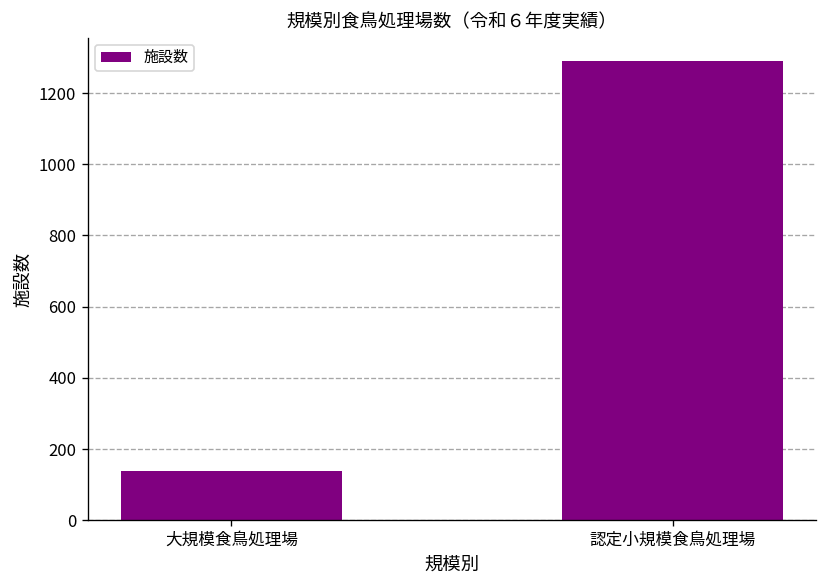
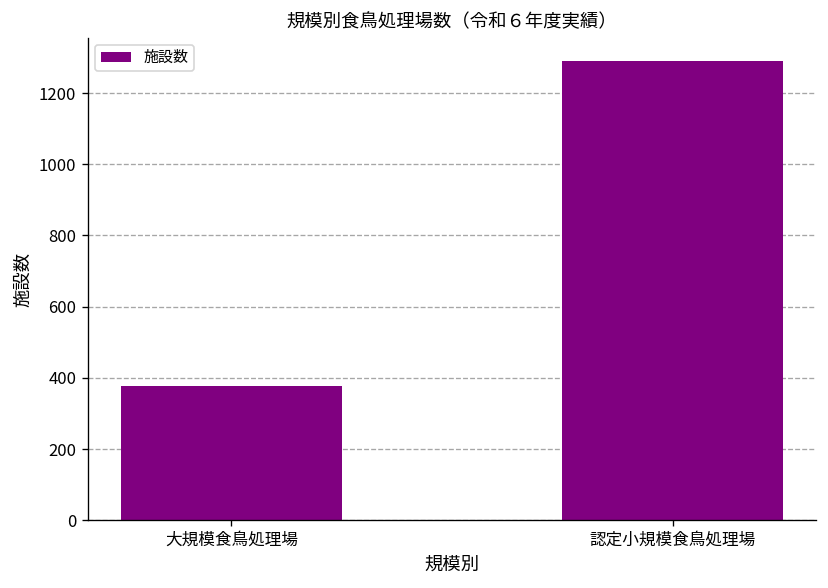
  {
-   "大規模食鳥処理場": 140,
+   "大規模食鳥処理場": 380,
    "認定小規模食鳥処理場": 1290
  }
